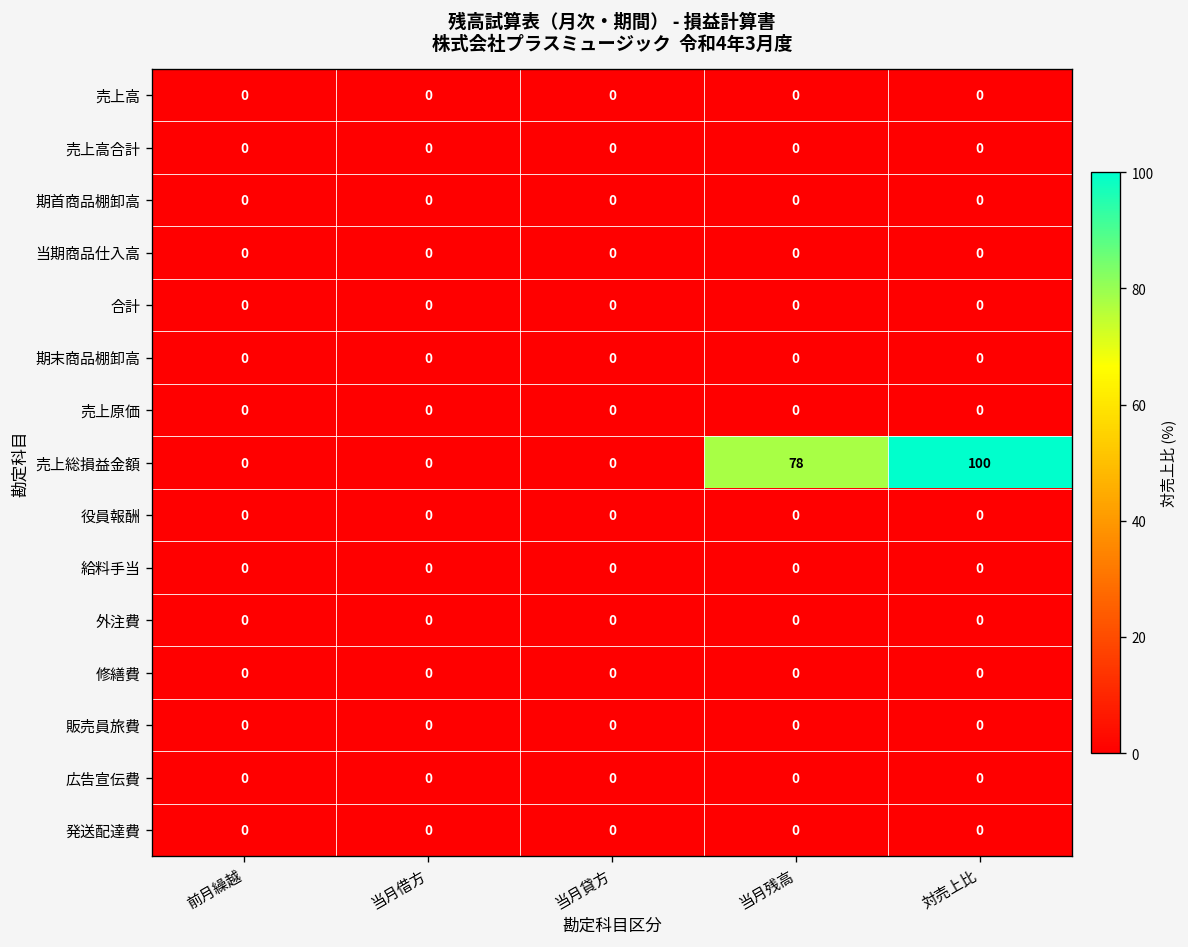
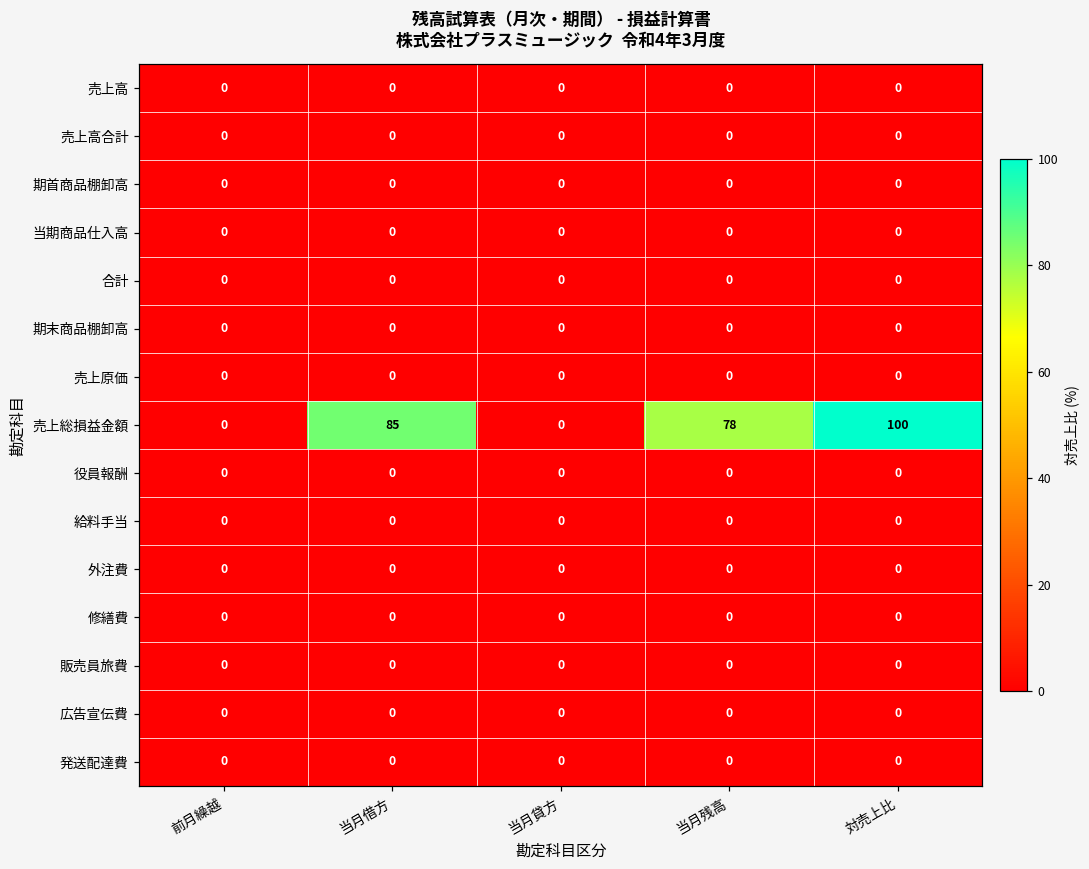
  {
    "売上高": {
      "前月繰越": 0,
      "当月借方": 0,
      "当月貸方": 0,
      "当月残高": 0,
      "対売上比": 0
    },
    "売上高合計": {
      "前月繰越": 0,
      "当月借方": 0,
      "当月貸方": 0,
      "当月残高": 0,
      "対売上比": 0
    },
    "期首商品棚卸高": {
      "前月繰越": 0,
      "当月借方": 0,
      "当月貸方": 0,
      "当月残高": 0,
      "対売上比": 0
    },
    "当期商品仕入高": {
      "前月繰越": 0,
      "当月借方": 0,
      "当月貸方": 0,
      "当月残高": 0,
      "対売上比": 0
    },
    "合計": {
      "前月繰越": 0,
      "当月借方": 0,
      "当月貸方": 0,
      "当月残高": 0,
      "対売上比": 0
    },
    "期末商品棚卸高": {
      "前月繰越": 0,
      "当月借方": 0,
      "当月貸方": 0,
      "当月残高": 0,
      "対売上比": 0
    },
    "売上原価": {
      "前月繰越": 0,
      "当月借方": 0,
      "当月貸方": 0,
      "当月残高": 0,
      "対売上比": 0
    },
    "売上総損益金額": {
      "前月繰越": 0,
-     "当月借方": 0,
+     "当月借方": 85,
      "当月貸方": 0,
      "当月残高": 78,
      "対売上比": 100
    },
    "役員報酬": {
      "前月繰越": 0,
      "当月借方": 0,
      "当月貸方": 0,
      "当月残高": 0,
      "対売上比": 0
    },
    "給料手当": {
      "前月繰越": 0,
      "当月借方": 0,
      "当月貸方": 0,
      "当月残高": 0,
      "対売上比": 0
    },
    "外注費": {
      "前月繰越": 0,
      "当月借方": 0,
      "当月貸方": 0,
      "当月残高": 0,
      "対売上比": 0
    },
    "修繕費": {
      "前月繰越": 0,
      "当月借方": 0,
      "当月貸方": 0,
      "当月残高": 0,
      "対売上比": 0
    },
    "販売員旅費": {
      "前月繰越": 0,
      "当月借方": 0,
      "当月貸方": 0,
      "当月残高": 0,
      "対売上比": 0
    },
    "広告宣伝費": {
      "前月繰越": 0,
      "当月借方": 0,
      "当月貸方": 0,
      "当月残高": 0,
      "対売上比": 0
    },
    "発送配達費": {
      "前月繰越": 0,
      "当月借方": 0,
      "当月貸方": 0,
      "当月残高": 0,
      "対売上比": 0
    }
  }
